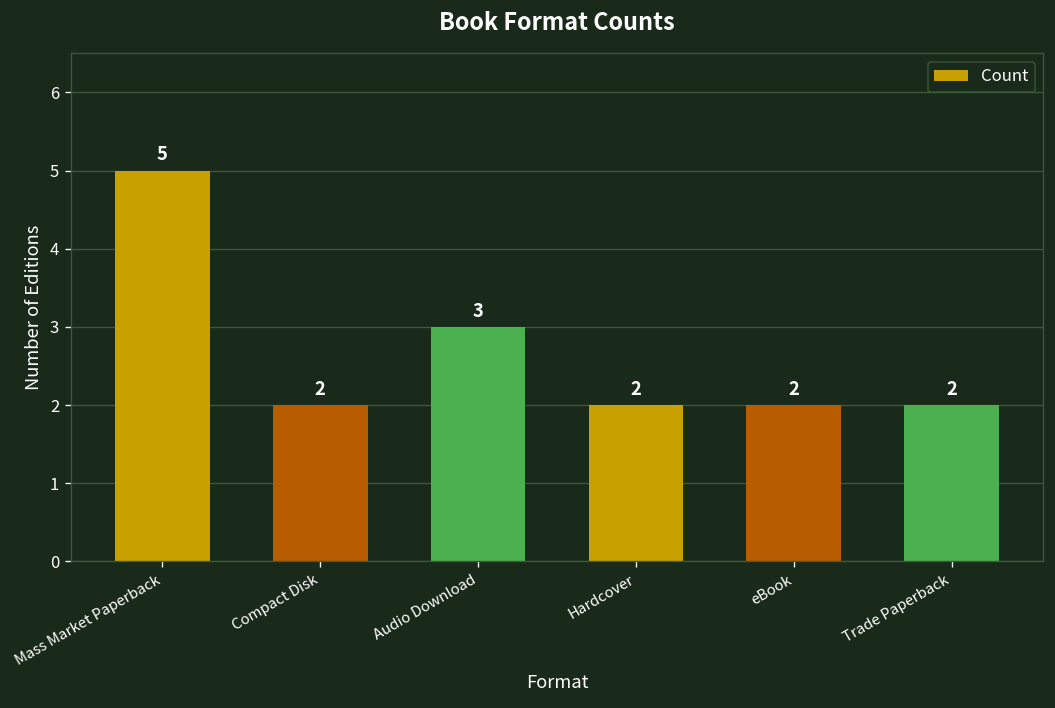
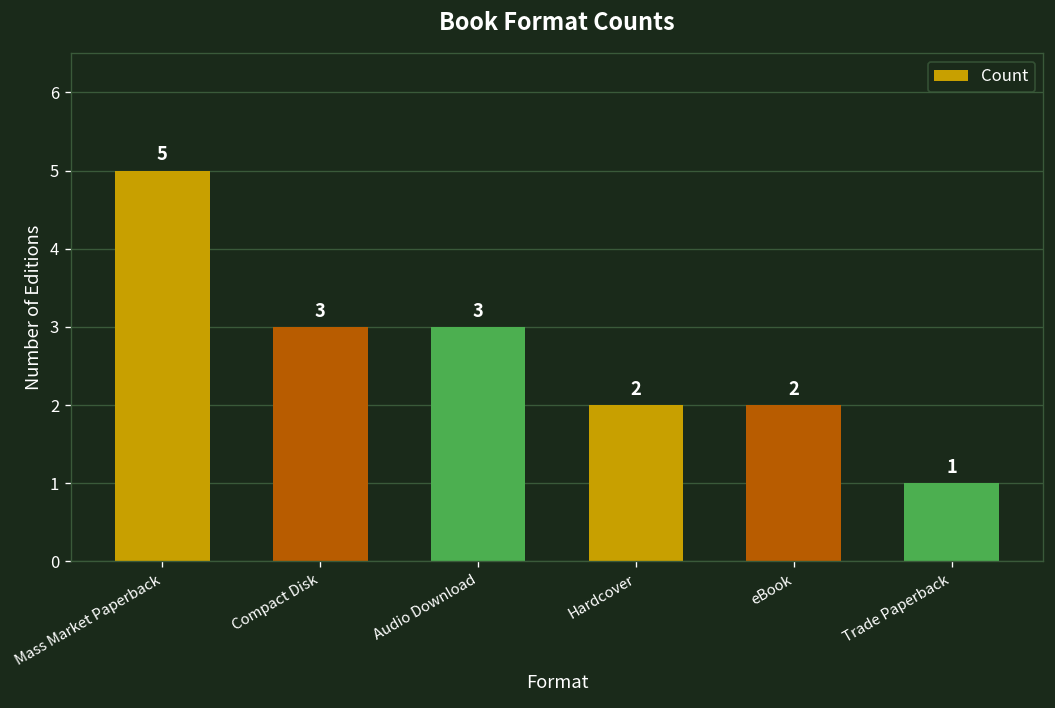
  {
    "Mass Market Paperback": 5,
-   "Compact Disk": 2,
+   "Compact Disk": 3,
    "Audio Download": 3,
    "Hardcover": 2,
    "eBook": 2,
-   "Trade Paperback": 2
+   "Trade Paperback": 1
  }
